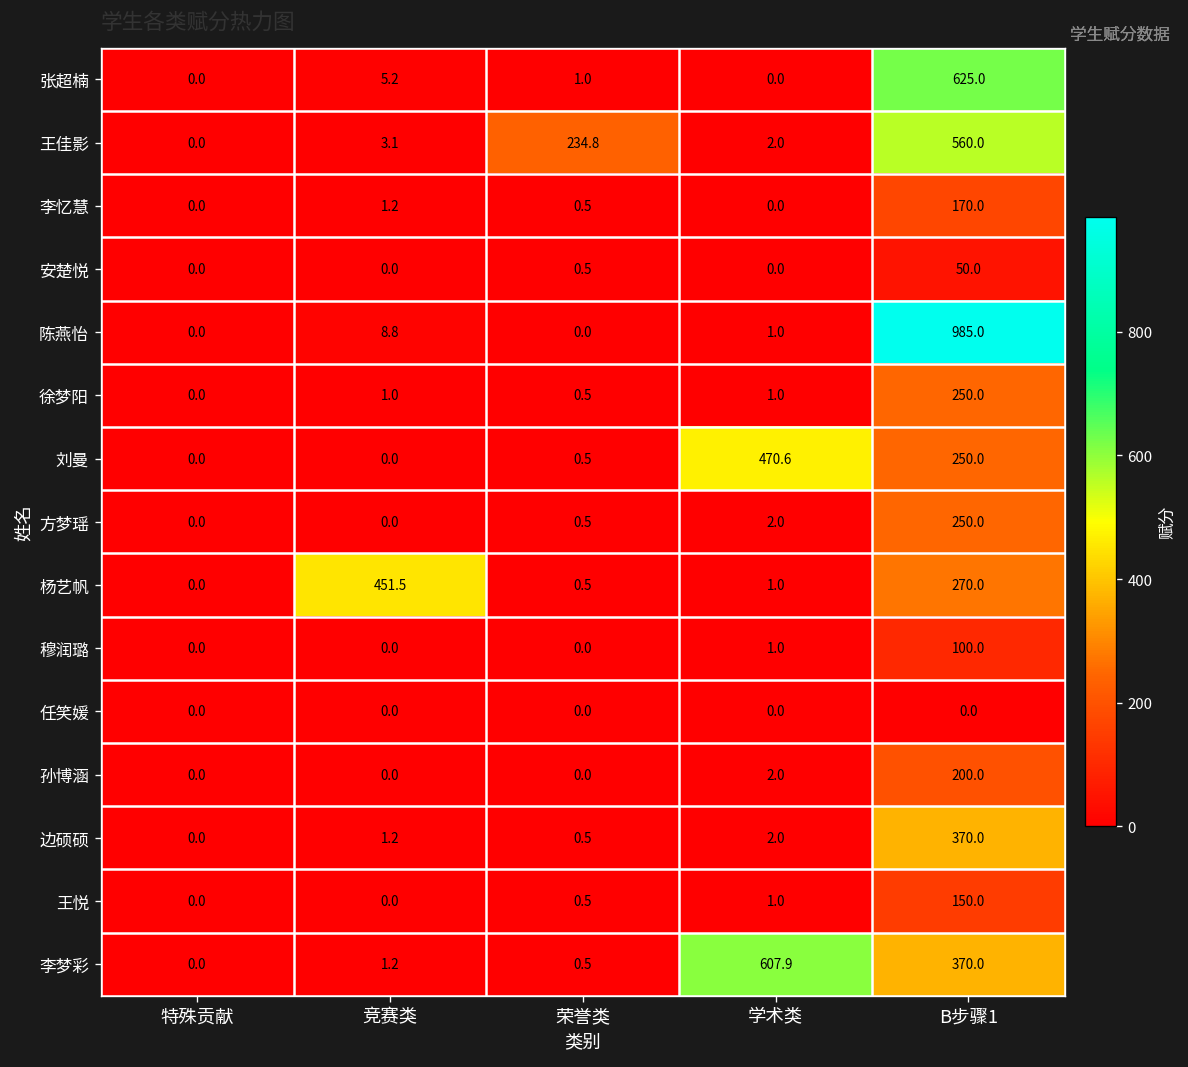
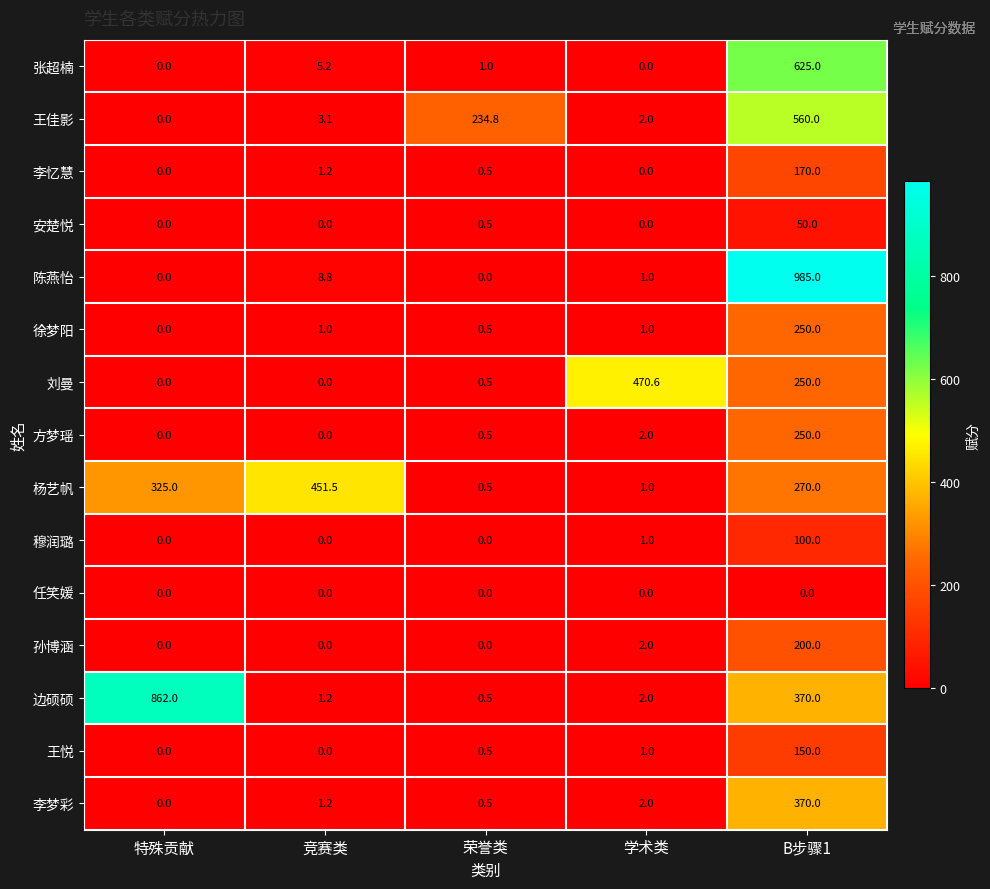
  {
    "张超楠": {
      "特殊贡献": 0.0,
      "竞赛类": 5.2,
      "荣誉类": 1.0,
      "学术类": 0.0,
      "B步骤1": 625.0
    },
    "王佳影": {
      "特殊贡献": 0.0,
      "竞赛类": 3.1,
      "荣誉类": 234.8,
      "学术类": 2.0,
      "B步骤1": 560.0
    },
    "李忆慧": {
      "特殊贡献": 0.0,
      "竞赛类": 1.2,
      "荣誉类": 0.5,
      "学术类": 0.0,
      "B步骤1": 170.0
    },
    "安楚悦": {
      "特殊贡献": 0.0,
      "竞赛类": 0.0,
      "荣誉类": 0.5,
      "学术类": 0.0,
      "B步骤1": 50.0
    },
    "陈燕怡": {
      "特殊贡献": 0.0,
      "竞赛类": 8.8,
      "荣誉类": 0.0,
      "学术类": 1.0,
      "B步骤1": 985.0
    },
    "徐梦阳": {
      "特殊贡献": 0.0,
      "竞赛类": 1.0,
      "荣誉类": 0.5,
      "学术类": 1.0,
      "B步骤1": 250.0
    },
    "刘曼": {
      "特殊贡献": 0.0,
      "竞赛类": 0.0,
      "荣誉类": 0.5,
      "学术类": 470.6,
      "B步骤1": 250.0
    },
    "方梦瑶": {
      "特殊贡献": 0.0,
      "竞赛类": 0.0,
      "荣誉类": 0.5,
      "学术类": 2.0,
      "B步骤1": 250.0
    },
    "杨艺帆": {
-     "特殊贡献": 0.0,
+     "特殊贡献": 325.0,
      "竞赛类": 451.5,
      "荣誉类": 0.5,
      "学术类": 1.0,
      "B步骤1": 270.0
    },
    "穆润璐": {
      "特殊贡献": 0.0,
      "竞赛类": 0.0,
      "荣誉类": 0.0,
      "学术类": 1.0,
      "B步骤1": 100.0
    },
    "任笑媛": {
      "特殊贡献": 0.0,
      "竞赛类": 0.0,
      "荣誉类": 0.0,
      "学术类": 0.0,
      "B步骤1": 0.0
    },
    "孙博涵": {
      "特殊贡献": 0.0,
      "竞赛类": 0.0,
      "荣誉类": 0.0,
      "学术类": 2.0,
      "B步骤1": 200.0
    },
    "边硕硕": {
-     "特殊贡献": 0.0,
+     "特殊贡献": 862.0,
      "竞赛类": 1.2,
      "荣誉类": 0.5,
      "学术类": 2.0,
      "B步骤1": 370.0
    },
    "王悦": {
      "特殊贡献": 0.0,
      "竞赛类": 0.0,
      "荣誉类": 0.5,
      "学术类": 1.0,
      "B步骤1": 150.0
    },
    "李梦彩": {
      "特殊贡献": 0.0,
      "竞赛类": 1.2,
      "荣誉类": 0.5,
-     "学术类": 607.9,
+     "学术类": 2.0,
      "B步骤1": 370.0
    }
  }
